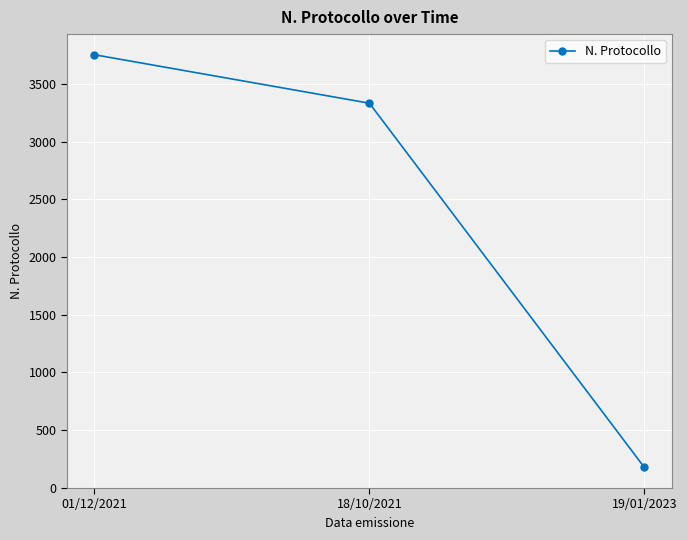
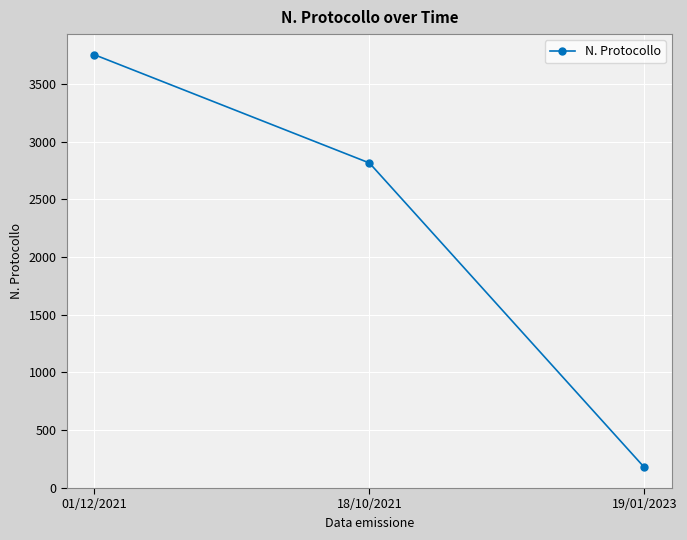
  {
    "01/12/2021": 3750,
-   "18/10/2021": 3330,
+   "18/10/2021": 2810,
    "19/01/2023": 180
  }
